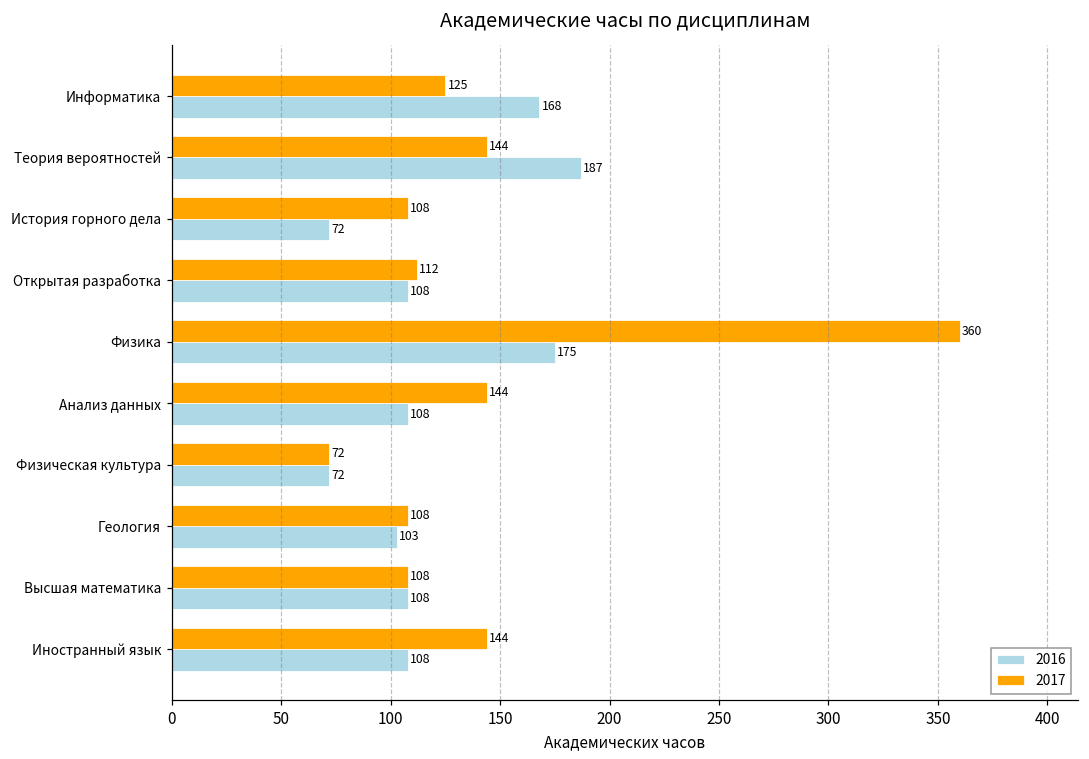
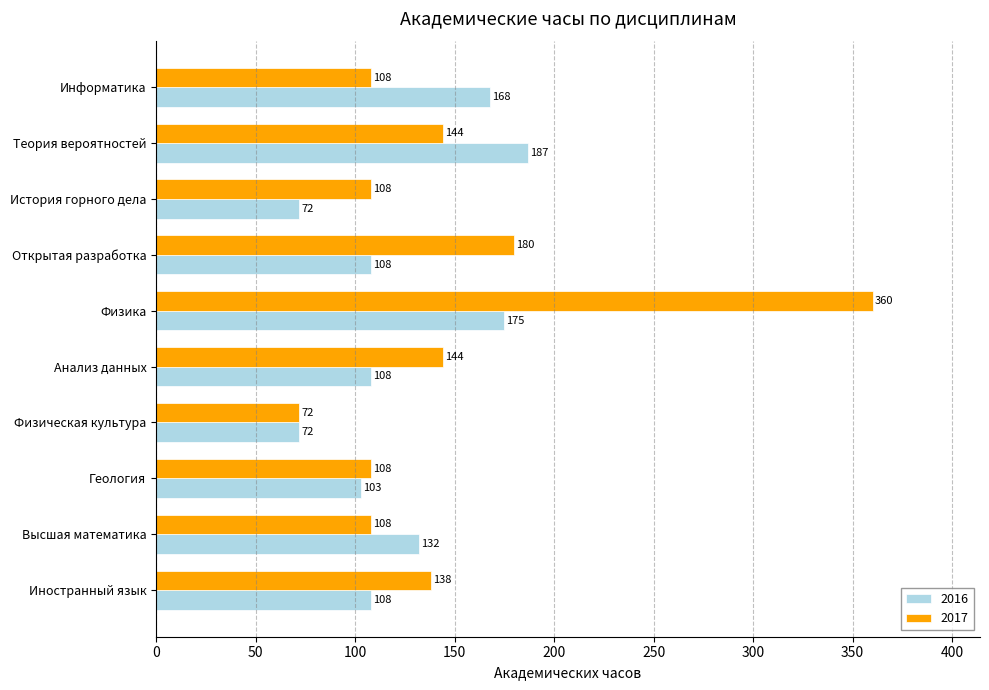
  {
    "2016": {
      "Информатика": 168,
      "Теория вероятностей": 187,
      "История горного дела": 72,
      "Открытая разработка": 108,
      "Физика": 175,
      "Анализ данных": 108,
      "Физическая культура": 72,
      "Геология": 103,
-     "Высшая математика": 108,
+     "Высшая математика": 132,
      "Иностранный язык": 108
    },
    "2017": {
-     "Информатика": 125,
+     "Информатика": 108,
      "Теория вероятностей": 144,
      "История горного дела": 108,
-     "Открытая разработка": 112,
+     "Открытая разработка": 180,
      "Физика": 360,
      "Анализ данных": 144,
      "Физическая культура": 72,
      "Геология": 108,
      "Высшая математика": 108,
-     "Иностранный язык": 144
+     "Иностранный язык": 138
    }
  }
